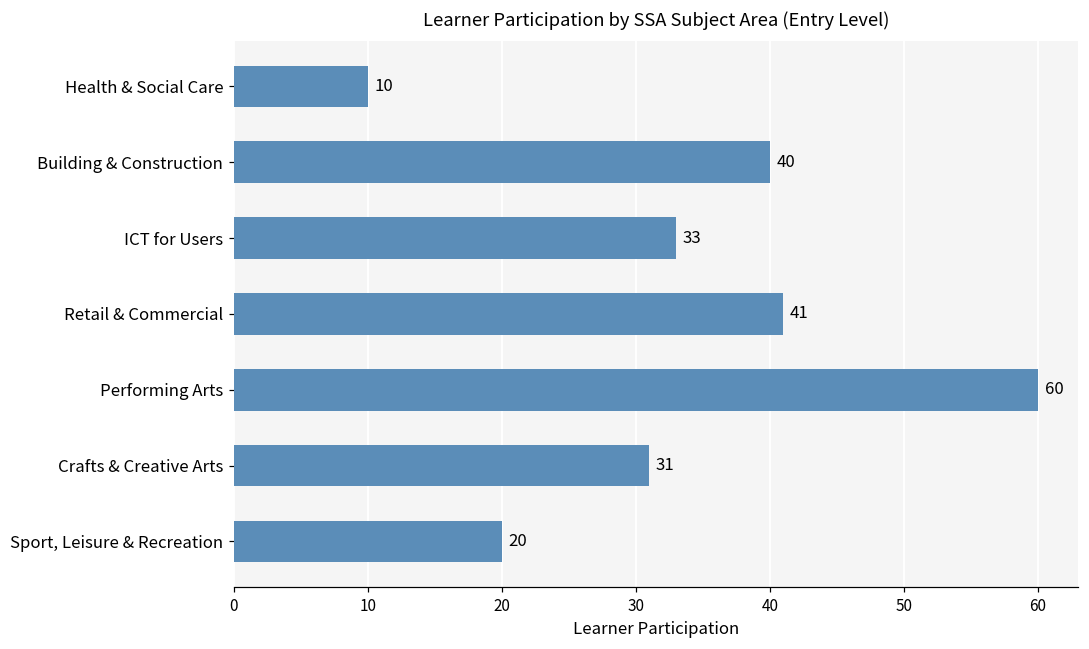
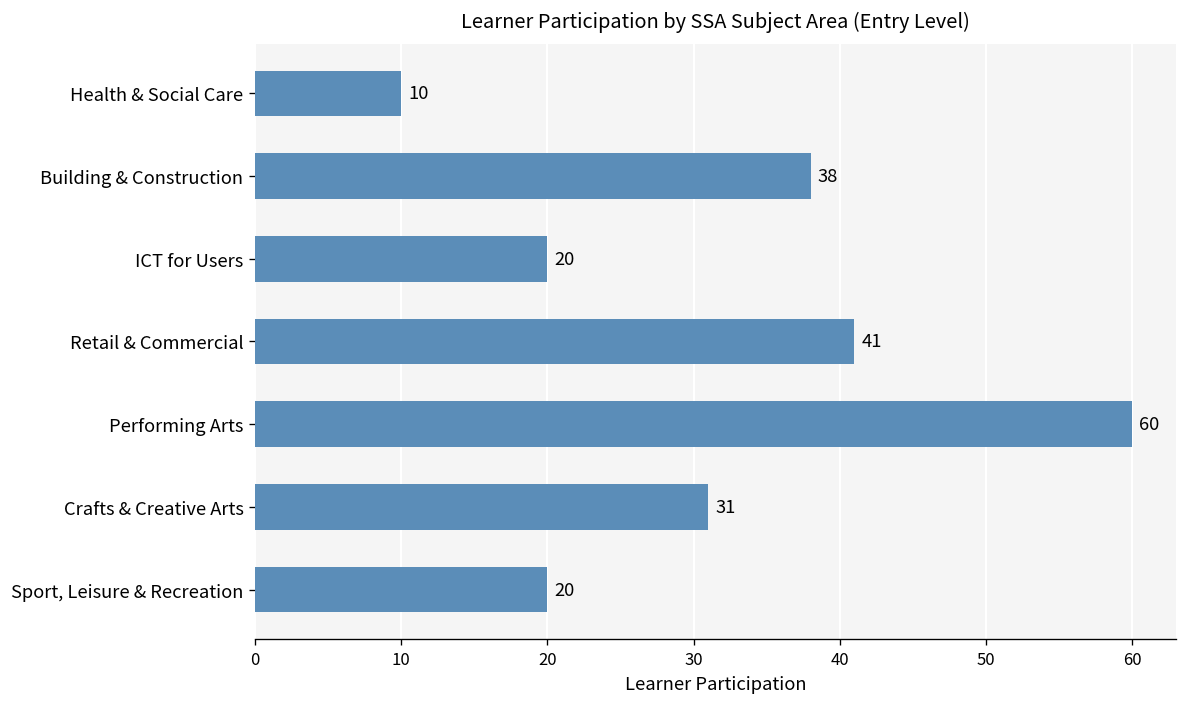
  {
    "Health & Social Care": 10,
-   "Building & Construction": 40,
-   "ICT for Users": 33,
+   "Building & Construction": 38,
+   "ICT for Users": 20,
    "Retail & Commercial": 41,
    "Performing Arts": 60,
    "Crafts & Creative Arts": 31,
    "Sport, Leisure & Recreation": 20
  }
